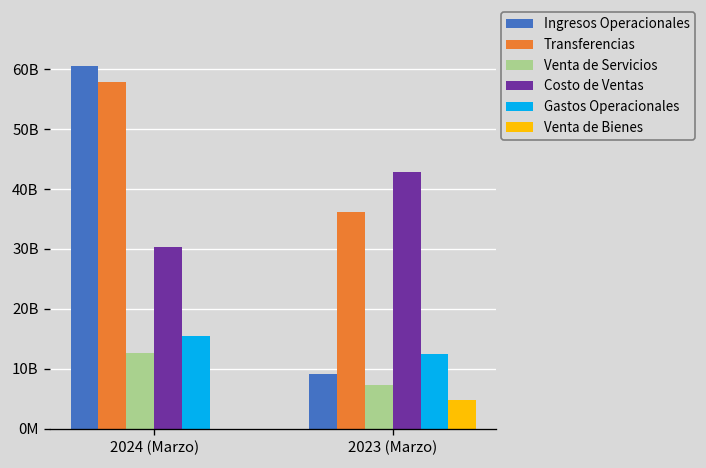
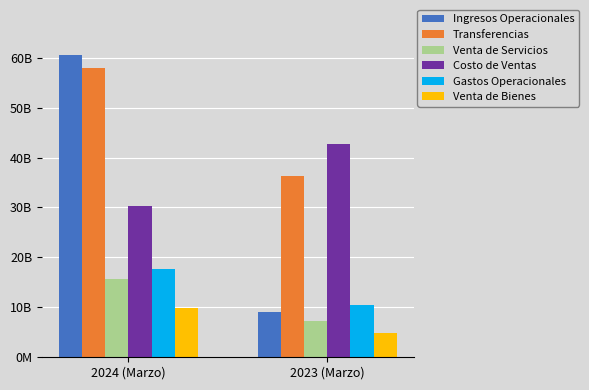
  {
    "Ingresos Operacionales": {
      "2024 (Marzo)": 60000000000,
      "2023 (Marzo)": 9000000000
    },
    "Transferencias": {
      "2024 (Marzo)": 58000000000,
      "2023 (Marzo)": 36000000000
    },
    "Venta de Servicios": {
-     "2024 (Marzo)": 13000000000,
+     "2024 (Marzo)": 16000000000,
      "2023 (Marzo)": 7000000000
    },
    "Costo de Ventas": {
      "2024 (Marzo)": 30000000000,
      "2023 (Marzo)": 43000000000
    },
    "Gastos Operacionales": {
-     "2024 (Marzo)": 15000000000,
-     "2023 (Marzo)": 12000000000
+     "2024 (Marzo)": 18000000000,
+     "2023 (Marzo)": 10000000000
    },
    "Venta de Bienes": {
-     "2024 (Marzo)": 0,
+     "2024 (Marzo)": 10000000000,
      "2023 (Marzo)": 5000000000
    }
  }
